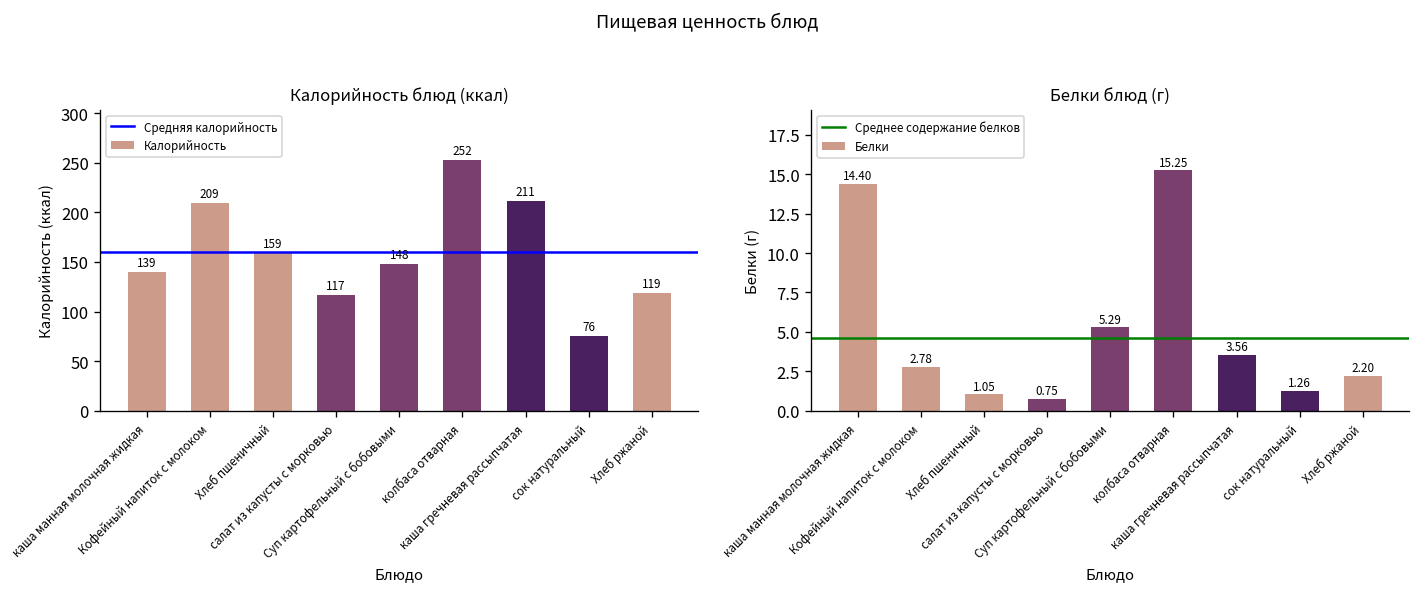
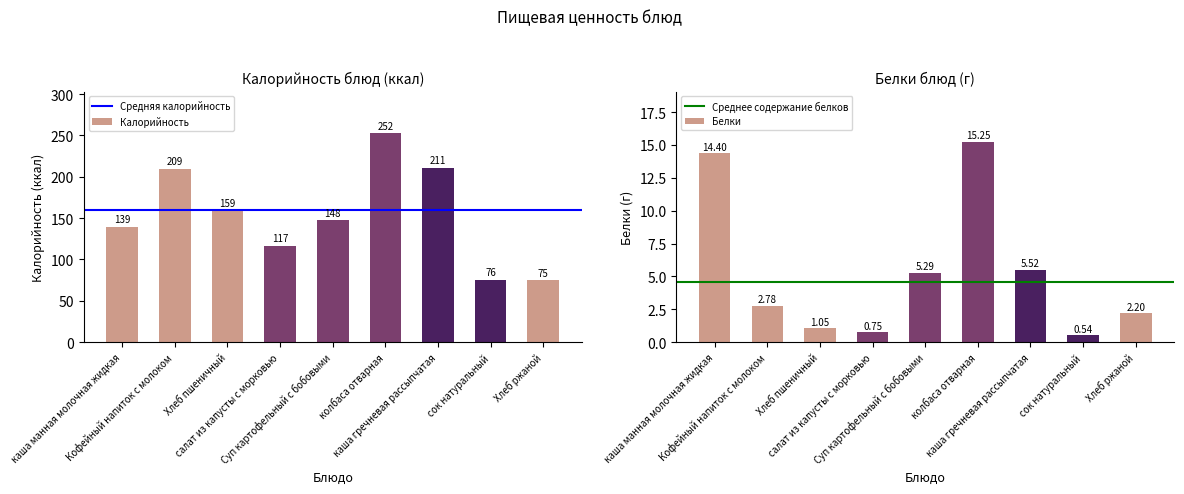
  {
    "Калорийность блюд (ккал)": {
      "каша манная молочная жидкая": 139,
      "Кофейный напиток с молоком": 209,
      "Хлеб пшеничный": 159,
      "салат из капусты с морковью": 117,
      "Суп картофельный с бобовыми": 148,
      "колбаса отварная": 252,
      "каша гречневая рассыпчатая": 211,
      "сок натуральный": 76,
-     "Хлеб ржаной": 119
+     "Хлеб ржаной": 75
    },
    "Белки блюд (г)": {
      "каша манная молочная жидкая": 14.40,
      "Кофейный напиток с молоком": 2.78,
      "Хлеб пшеничный": 1.05,
      "салат из капусты с морковью": 0.75,
      "Суп картофельный с бобовыми": 5.29,
      "колбаса отварная": 15.25,
-     "каша гречневая рассыпчатая": 3.56,
-     "сок натуральный": 1.26,
+     "каша гречневая рассыпчатая": 5.52,
+     "сок натуральный": 0.54,
      "Хлеб ржаной": 2.20
    }
  }
